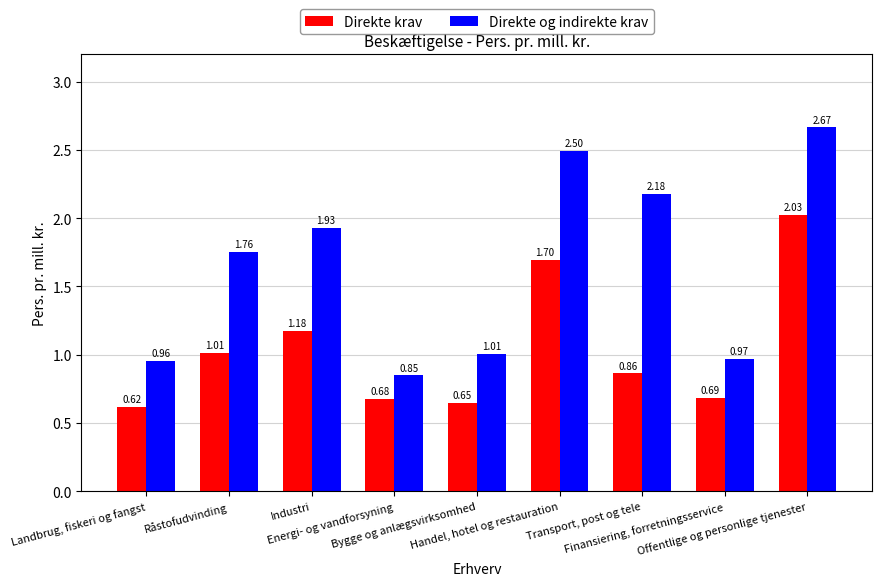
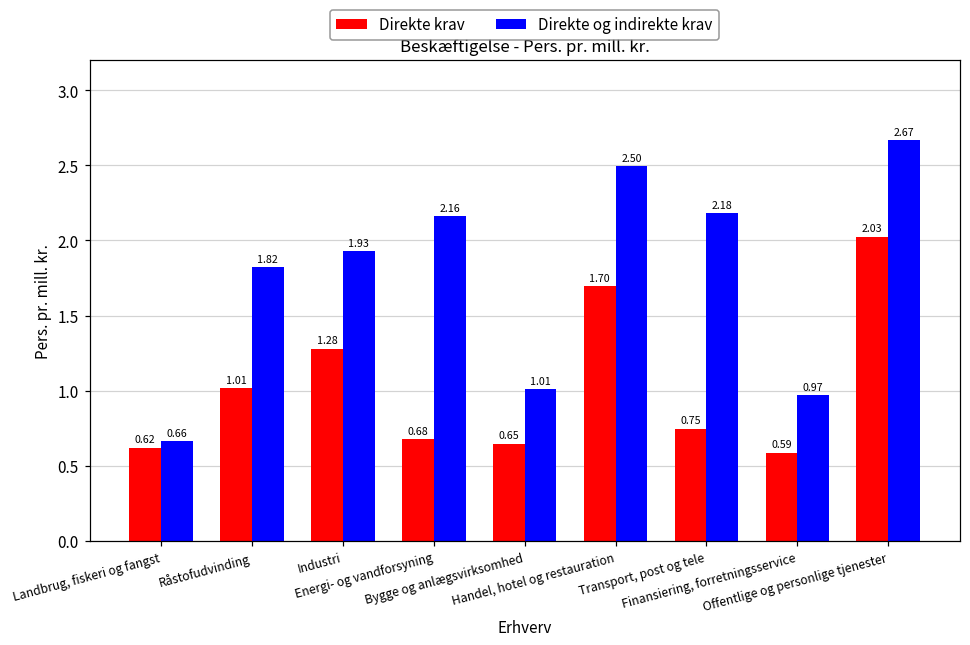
  {
    "Direkte krav": {
      "Landbrug, fiskeri og fangst": 0.62,
      "Råstofudvinding": 1.01,
-     "Industri": 1.18,
+     "Industri": 1.28,
      "Energi- og vandforsyning": 0.68,
      "Bygge og anlægsvirksomhed": 0.65,
      "Handel, hotel og restauration": 1.70,
-     "Transport, post og tele": 0.86,
-     "Finansiering, forretningsservice": 0.69,
+     "Transport, post og tele": 0.75,
+     "Finansiering, forretningsservice": 0.59,
      "Offentlige og personlige tjenester": 2.03
    },
    "Direkte og indirekte krav": {
-     "Landbrug, fiskeri og fangst": 0.96,
-     "Råstofudvinding": 1.76,
+     "Landbrug, fiskeri og fangst": 0.66,
+     "Råstofudvinding": 1.82,
      "Industri": 1.93,
-     "Energi- og vandforsyning": 0.85,
+     "Energi- og vandforsyning": 2.16,
      "Bygge og anlægsvirksomhed": 1.01,
      "Handel, hotel og restauration": 2.50,
      "Transport, post og tele": 2.18,
      "Finansiering, forretningsservice": 0.97,
      "Offentlige og personlige tjenester": 2.67
    }
  }
